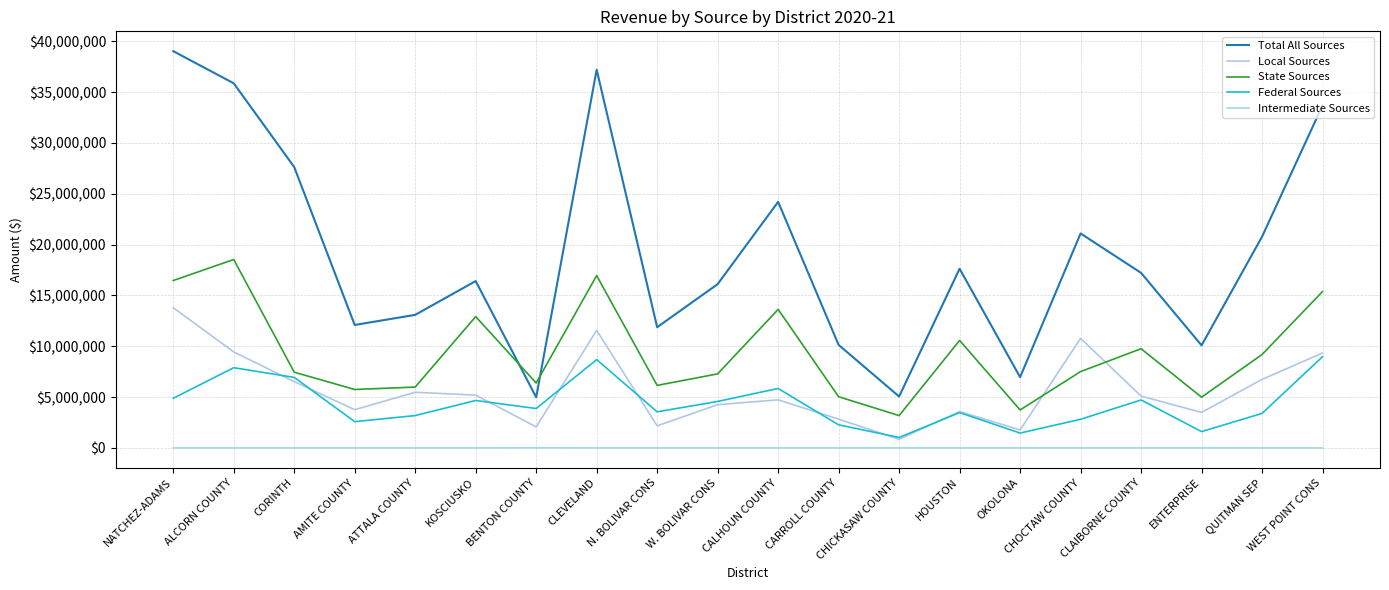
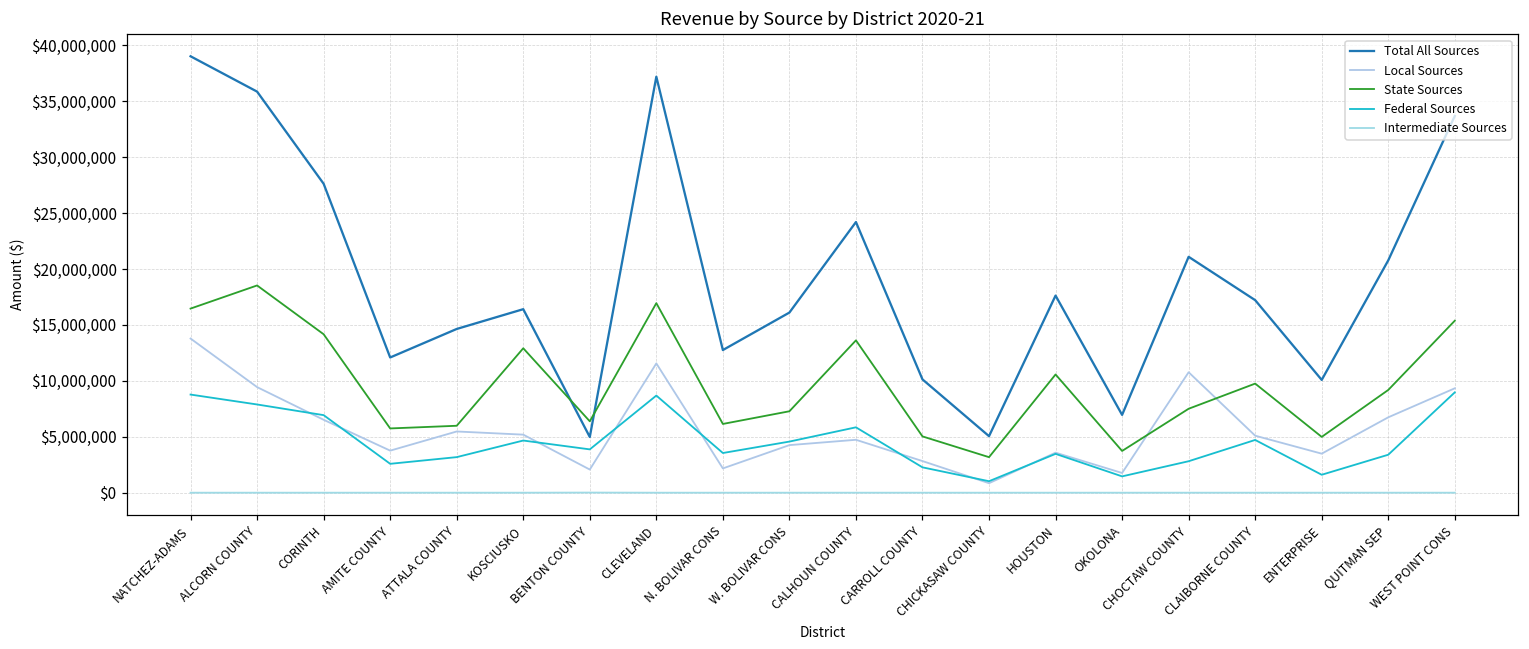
  {
    "Total All Sources": {
      "NATCHEZ-ADAMS": "$39,000,000",
      "ALCORN COUNTY": "$35,900,000",
      "CORINTH": "$27,600,000",
      "AMITE COUNTY": "$12,100,000",
-     "ATTALA COUNTY": "$13,100,000",
+     "ATTALA COUNTY": "$14,600,000",
      "KOSCIUSKO": "$16,400,000",
      "BENTON COUNTY": "$5,000,000",
      "CLEVELAND": "$37,200,000",
-     "N. BOLIVAR CONS": "$11,900,000",
+     "N. BOLIVAR CONS": "$12,800,000",
      "W. BOLIVAR CONS": "$16,100,000",
      "CALHOUN COUNTY": "$24,200,000",
      "CARROLL COUNTY": "$10,100,000",
      "CHICKASAW COUNTY": "$5,100,000",
      "HOUSTON": "$17,600,000",
      "OKOLONA": "$7,000,000",
      "CHOCTAW COUNTY": "$21,100,000",
      "CLAIBORNE COUNTY": "$17,200,000",
      "ENTERPRISE": "$10,100,000",
      "QUITMAN SEP": "$20,800,000"
    },
    "State Sources": {
      "NATCHEZ-ADAMS": "$16,500,000",
      "ALCORN COUNTY": "$18,500,000",
-     "CORINTH": "$7,400,000",
+     "CORINTH": "$14,200,000",
      "AMITE COUNTY": "$5,700,000",
      "ATTALA COUNTY": "$6,000,000",
      "KOSCIUSKO": "$12,900,000",
      "BENTON COUNTY": "$6,400,000",
      "CLEVELAND": "$16,900,000",
      "N. BOLIVAR CONS": "$6,100,000",
      "W. BOLIVAR CONS": "$7,300,000",
      "CALHOUN COUNTY": "$13,600,000",
      "CARROLL COUNTY": "$5,000,000",
      "CHICKASAW COUNTY": "$3,200,000",
      "HOUSTON": "$10,600,000",
      "OKOLONA": "$3,700,000",
      "CHOCTAW COUNTY": "$7,500,000",
      "CLAIBORNE COUNTY": "$9,800,000",
      "ENTERPRISE": "$5,000,000",
      "QUITMAN SEP": "$9,200,000",
      "WEST POINT CONS": "$15,400,000"
    },
    "Federal Sources": {
-     "NATCHEZ-ADAMS": "$4,900,000",
+     "NATCHEZ-ADAMS": "$8,800,000",
      "ALCORN COUNTY": "$7,900,000",
      "CORINTH": "$6,900,000",
      "AMITE COUNTY": "$2,600,000",
      "ATTALA COUNTY": "$3,200,000",
      "KOSCIUSKO": "$4,700,000",
      "BENTON COUNTY": "$3,900,000",
      "CLEVELAND": "$8,700,000",
      "N. BOLIVAR CONS": "$3,500,000",
      "W. BOLIVAR CONS": "$4,600,000",
      "CALHOUN COUNTY": "$5,800,000",
      "CARROLL COUNTY": "$2,300,000",
      "OKOLONA": "$1,500,000",
      "CHOCTAW COUNTY": "$2,800,000",
      "CLAIBORNE COUNTY": "$4,700,000",
      "ENTERPRISE": "$1,600,000",
      "QUITMAN SEP": "$3,400,000",
      "WEST POINT CONS": "$9,000,000"
    }
  }
